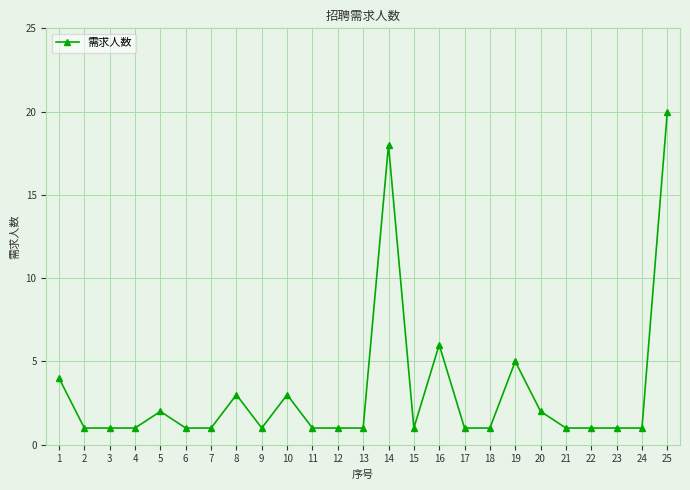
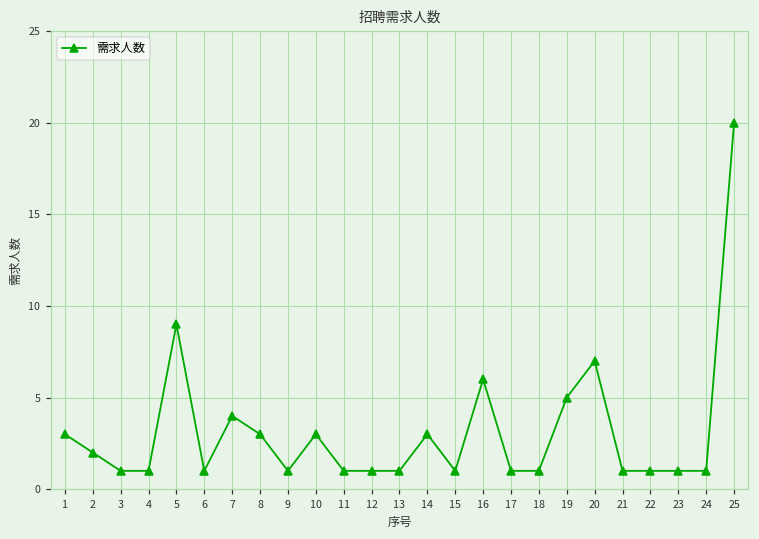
  {
-   "1": 4,
-   "2": 1,
+   "1": 3,
+   "2": 2,
    "3": 1,
    "4": 1,
-   "5": 2,
+   "5": 9,
    "6": 1,
-   "7": 1,
+   "7": 4,
    "8": 3,
    "9": 1,
    "10": 3,
    "11": 1,
    "12": 1,
    "13": 1,
-   "14": 18,
+   "14": 3,
    "15": 1,
    "16": 6,
    "17": 1,
    "18": 1,
    "19": 5,
-   "20": 2,
+   "20": 7,
    "21": 1,
    "22": 1,
    "23": 1,
    "24": 1,
    "25": 20
  }
